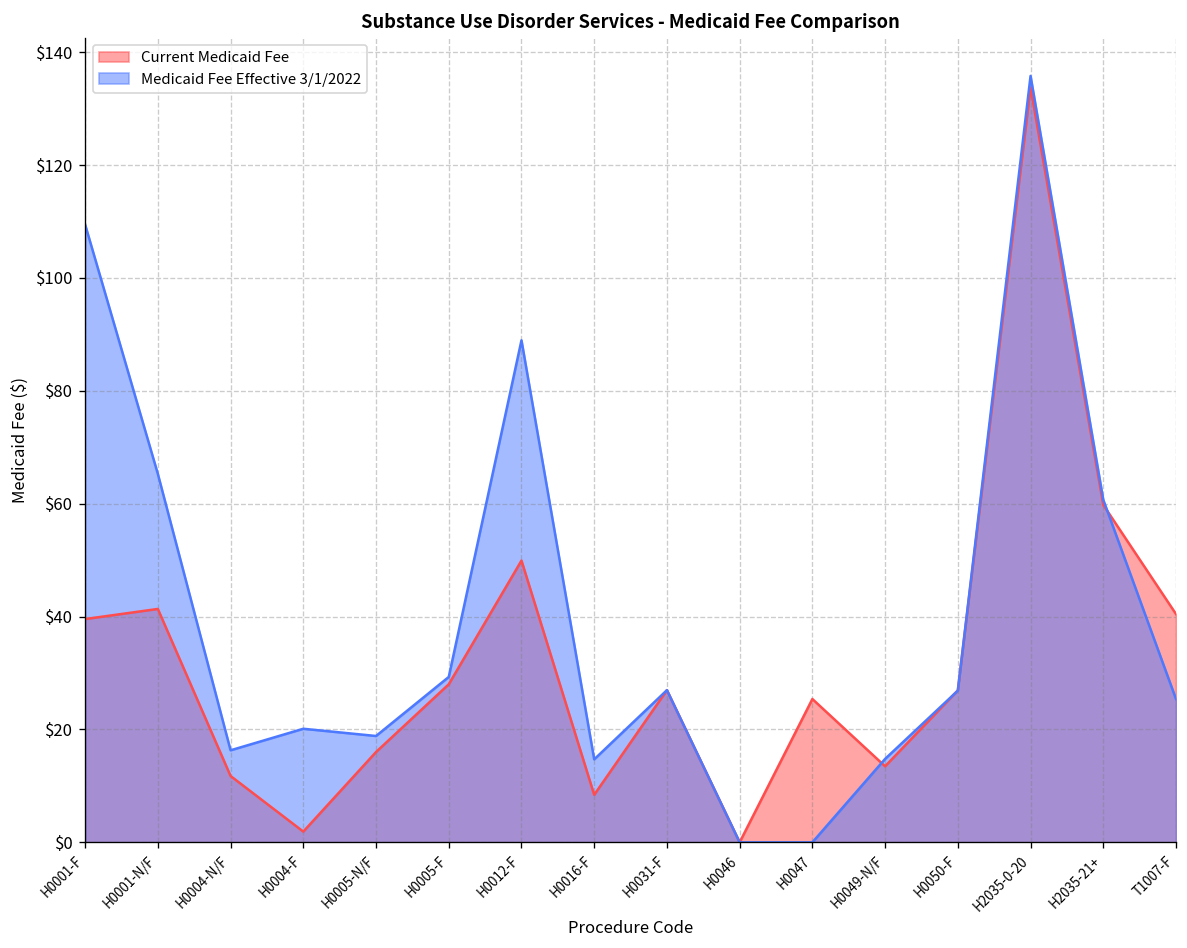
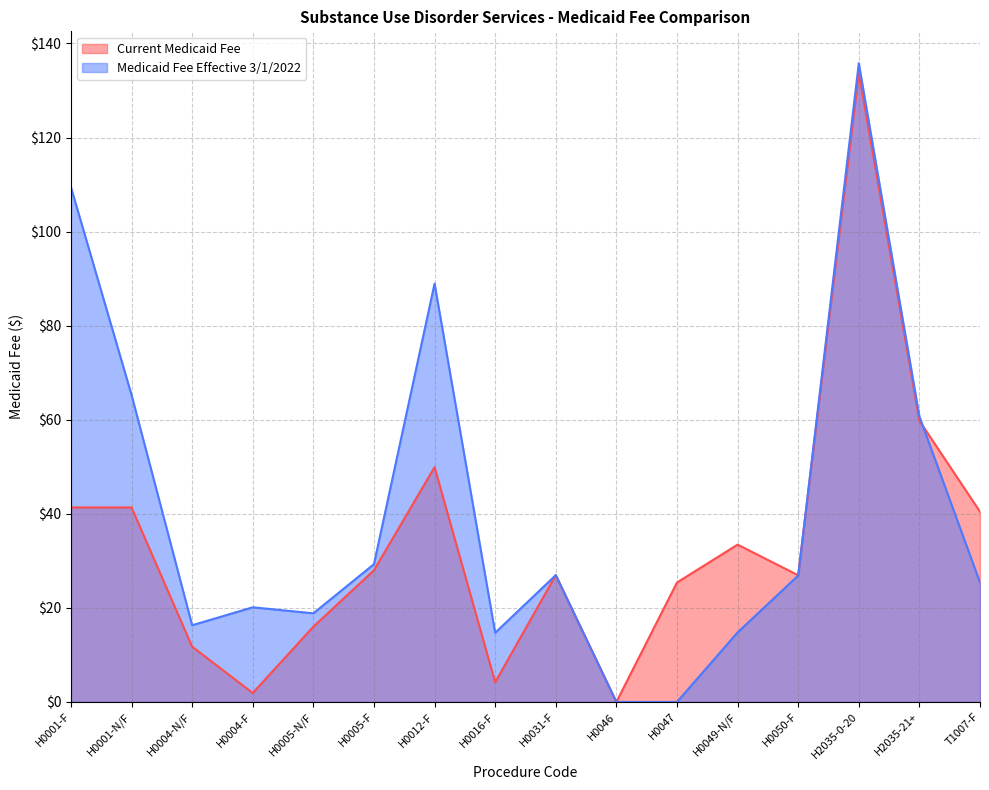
  {
    "Current Medicaid Fee": {
-     "H0001-F": "$40",
+     "H0001-F": "$41",
      "H0001-N/F": "$41",
      "H0004-N/F": "$12",
      "H0004-F": "$2",
      "H0005-N/F": "$16",
      "H0005-F": "$28",
      "H0012-F": "$50",
-     "H0016-F": "$8",
+     "H0016-F": "$4",
      "H0047": "$25",
-     "H0049-N/F": "$13",
+     "H0049-N/F": "$33",
      "H2035-0-20": "$134",
      "H2035-21+": "$60",
      "T1007-F": "$40"
    },
    "Medicaid Fee Effective 3/1/2022": {
      "H0001-F": "$109",
      "H0001-N/F": "$65",
      "H0004-N/F": "$16",
      "H0004-F": "$20",
      "H0005-N/F": "$19",
      "H0005-F": "$29",
      "H0012-F": "$89",
      "H0016-F": "$15",
      "H0047": "$0",
      "H0049-N/F": "$15",
      "H2035-0-20": "$136",
      "H2035-21+": "$61",
      "T1007-F": "$25"
    }
  }
